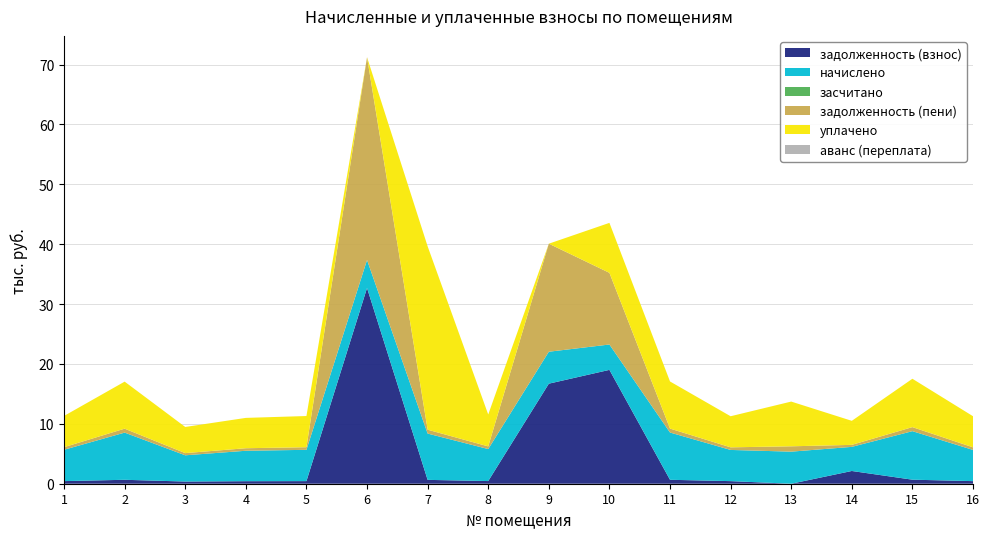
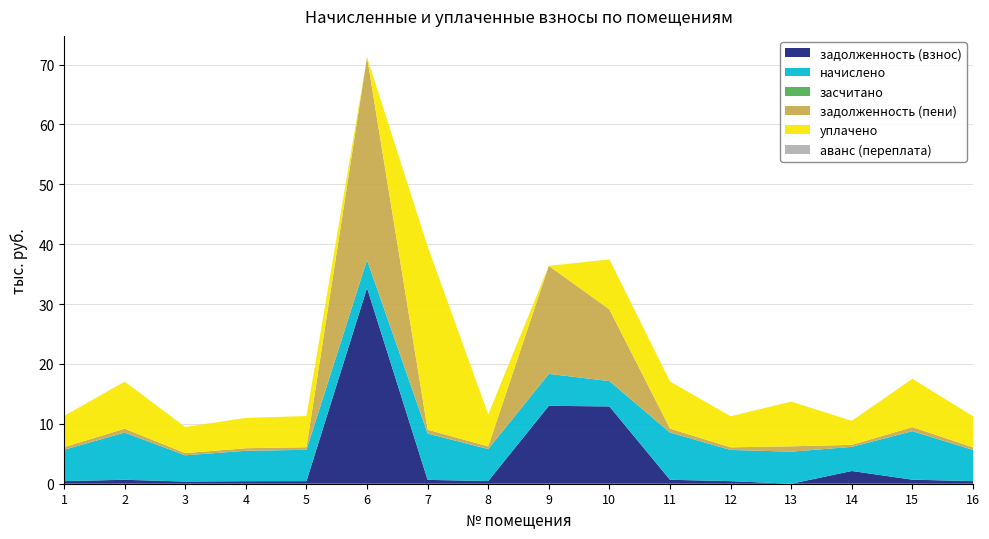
  {
    "задолженность (взнос)": {
      "1": 0,
      "2": 1,
      "4": 0,
      "5": 0,
      "6": 33,
      "7": 1,
      "8": 0,
-     "9": 17,
-     "10": 19,
+     "9": 13,
+     "10": 13,
      "11": 1,
      "12": 0,
      "13": 0,
      "14": 2,
      "15": 1,
      "16": 0
    },
    "задолженность (пени)": {
      "1": 0,
      "2": 1,
      "4": 0,
      "5": 0,
      "7": 1,
      "8": 0,
      "10": 12,
      "11": 1,
      "12": 0,
      "13": 1,
      "15": 1,
      "16": 0
    }
  }
